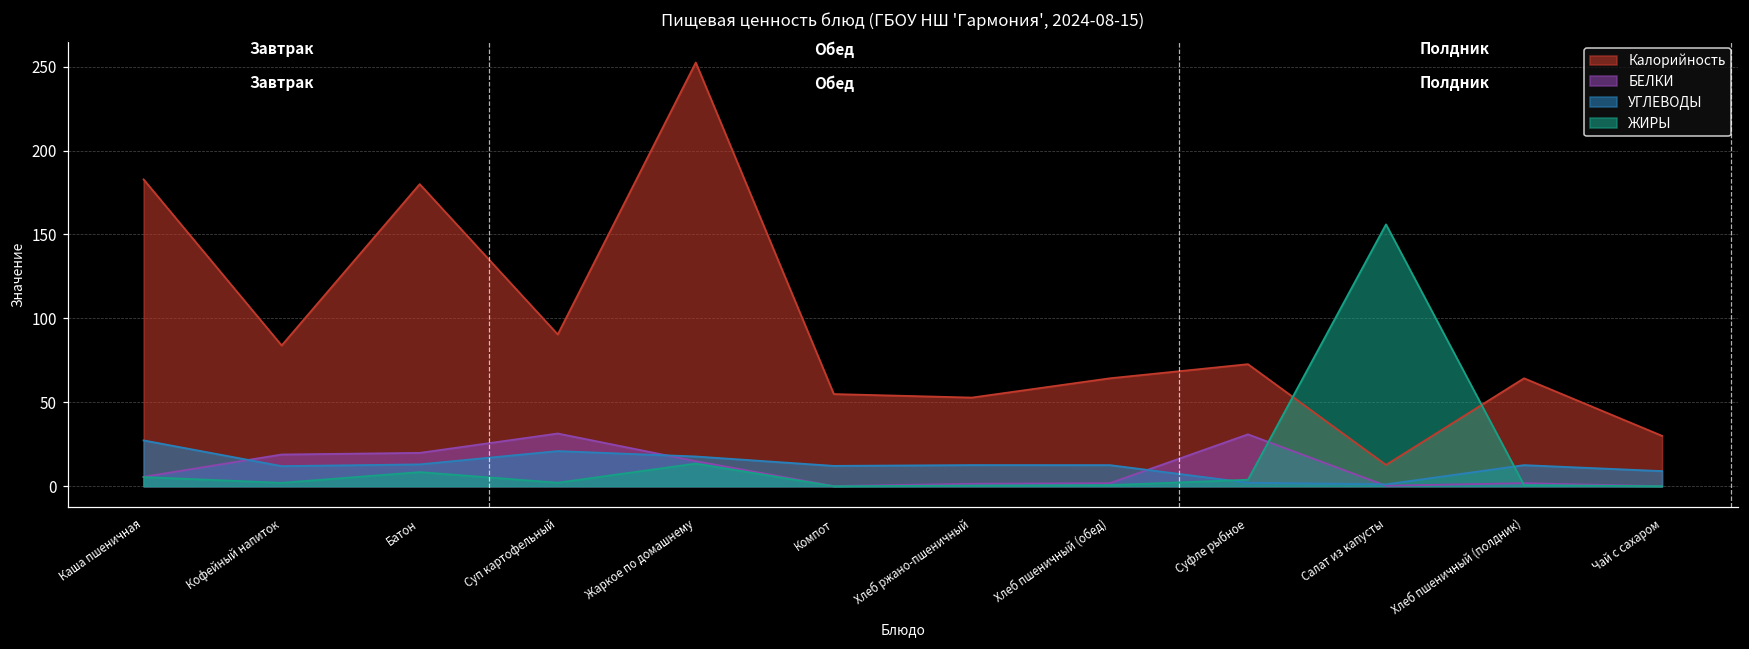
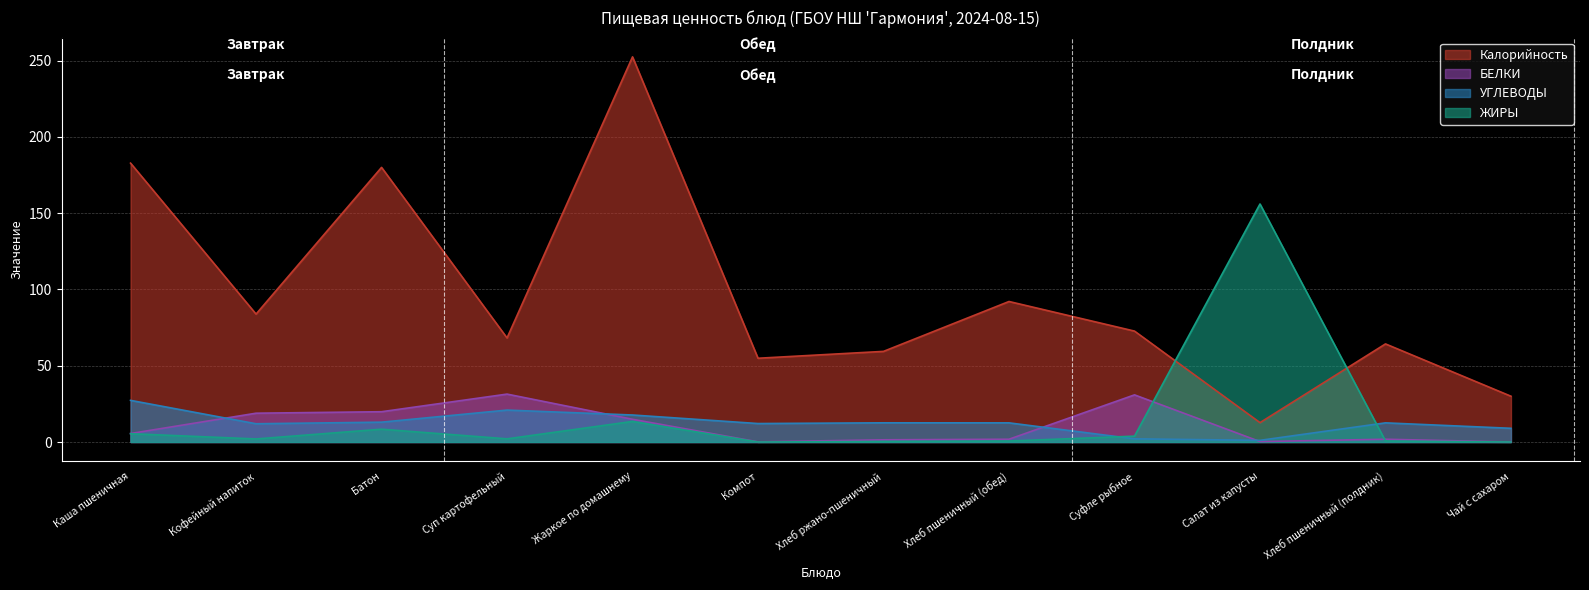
  {
    "Калорийность": {
      "Каша пшеничная": 183,
      "Кофейный напиток": 84,
      "Батон": 180,
-     "Суп картофельный": 90,
+     "Суп картофельный": 68,
      "Жаркое по домашнему": 252,
      "Компот": 55,
-     "Хлеб ржано-пшеничный": 53,
-     "Хлеб пшеничный (обед)": 64,
+     "Хлеб ржано-пшеничный": 59,
+     "Хлеб пшеничный (обед)": 92,
      "Суфле рыбное": 73,
      "Салат из капусты": 13,
      "Хлеб пшеничный (полдник)": 64,
      "Чай с сахаром": 30
    },
    "БЕЛКИ": {
      "Кофейный напиток": 19,
      "Батон": 20,
      "Суп картофельный": 31,
      "Суфле рыбное": 31
    }
  }
